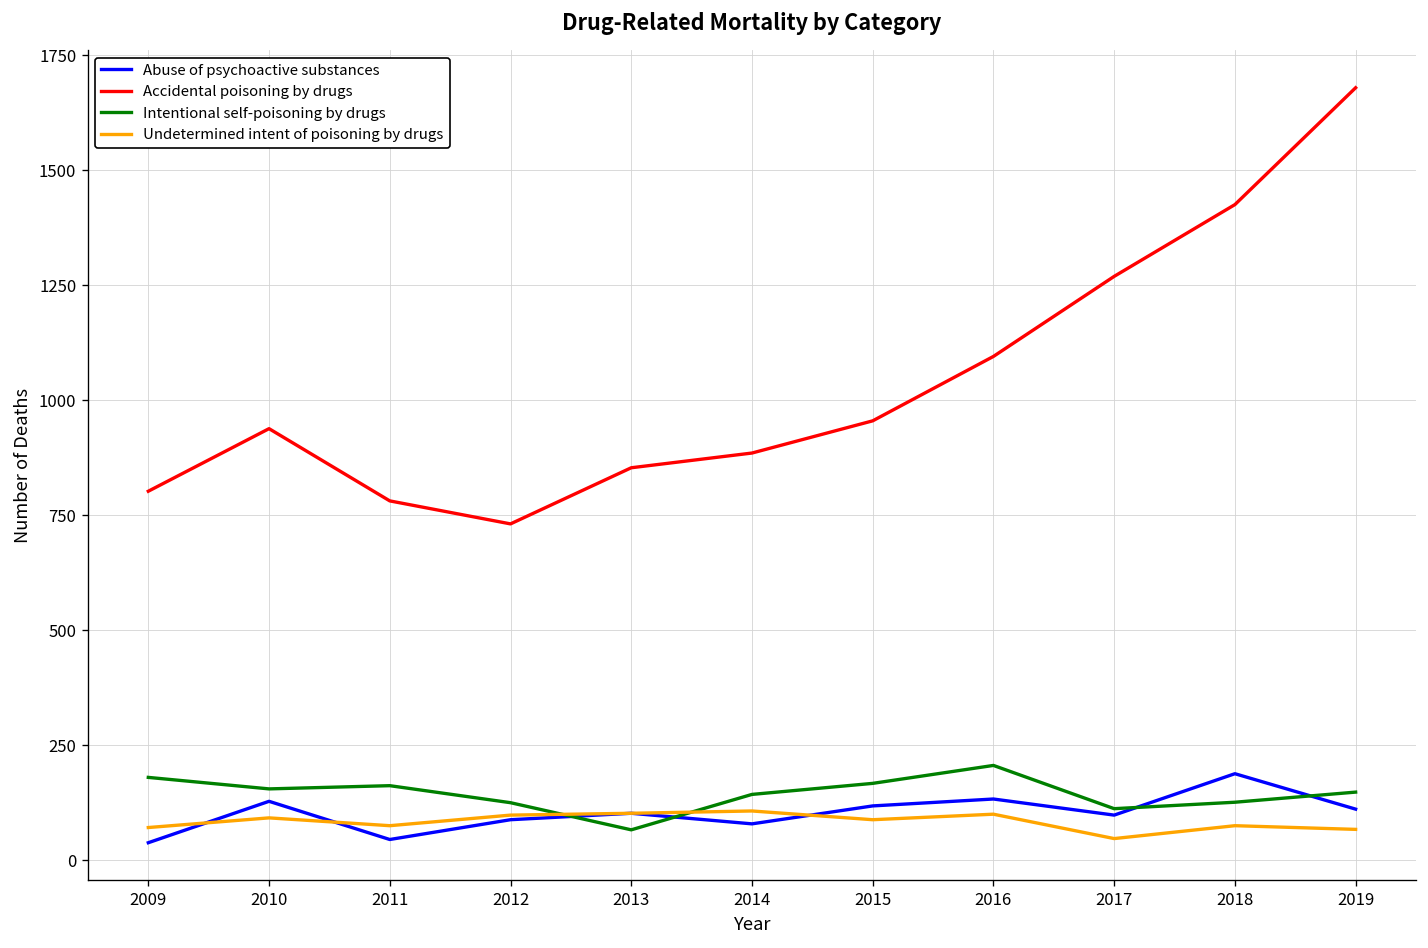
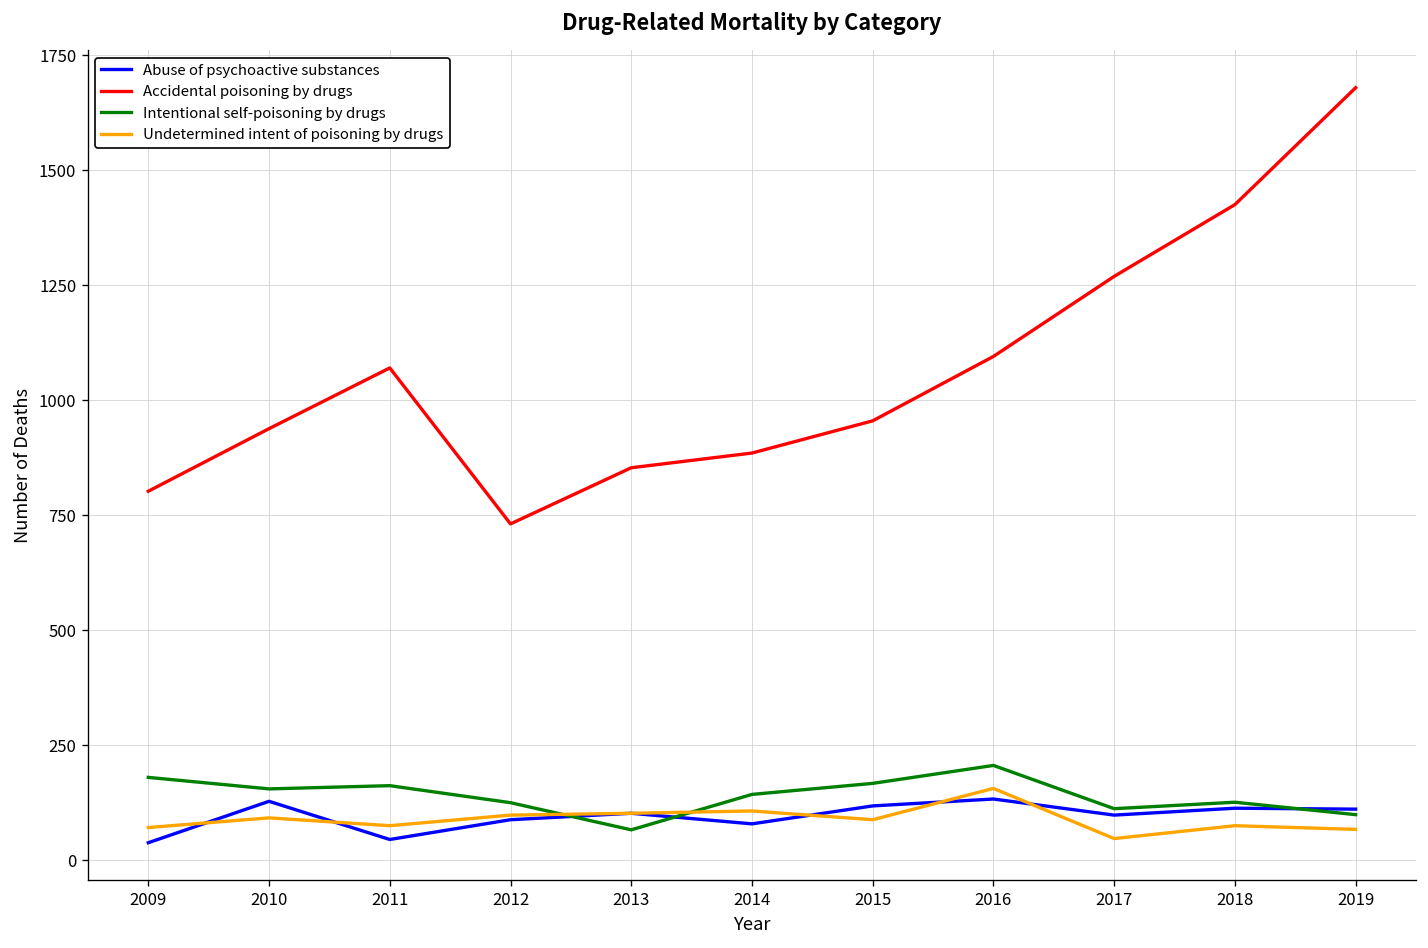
  {
    "Abuse of psychoactive substances": {
      "2009": 40,
      "2010": 130,
      "2011": 50,
      "2012": 90,
      "2014": 80,
      "2015": 120,
      "2016": 130,
      "2017": 100,
-     "2018": 190,
+     "2018": 110,
      "2019": 110
    },
    "Accidental poisoning by drugs": {
      "2009": 800,
      "2010": 940,
-     "2011": 780,
+     "2011": 1070,
      "2012": 730,
      "2013": 850,
      "2014": 890,
      "2015": 960,
      "2016": 1100,
      "2017": 1270,
      "2018": 1430,
      "2019": 1680
    },
    "Intentional self-poisoning by drugs": {
      "2009": 180,
      "2010": 160,
      "2011": 160,
      "2012": 130,
      "2013": 70,
      "2014": 140,
      "2015": 170,
      "2016": 210,
      "2017": 110,
      "2018": 130,
-     "2019": 150
+     "2019": 100
    },
    "Undetermined intent of poisoning by drugs": {
      "2009": 70,
      "2010": 90,
      "2011": 80,
      "2012": 100,
      "2014": 110,
      "2015": 90,
-     "2016": 100,
+     "2016": 160,
      "2017": 50,
      "2018": 80,
      "2019": 70
    }
  }
